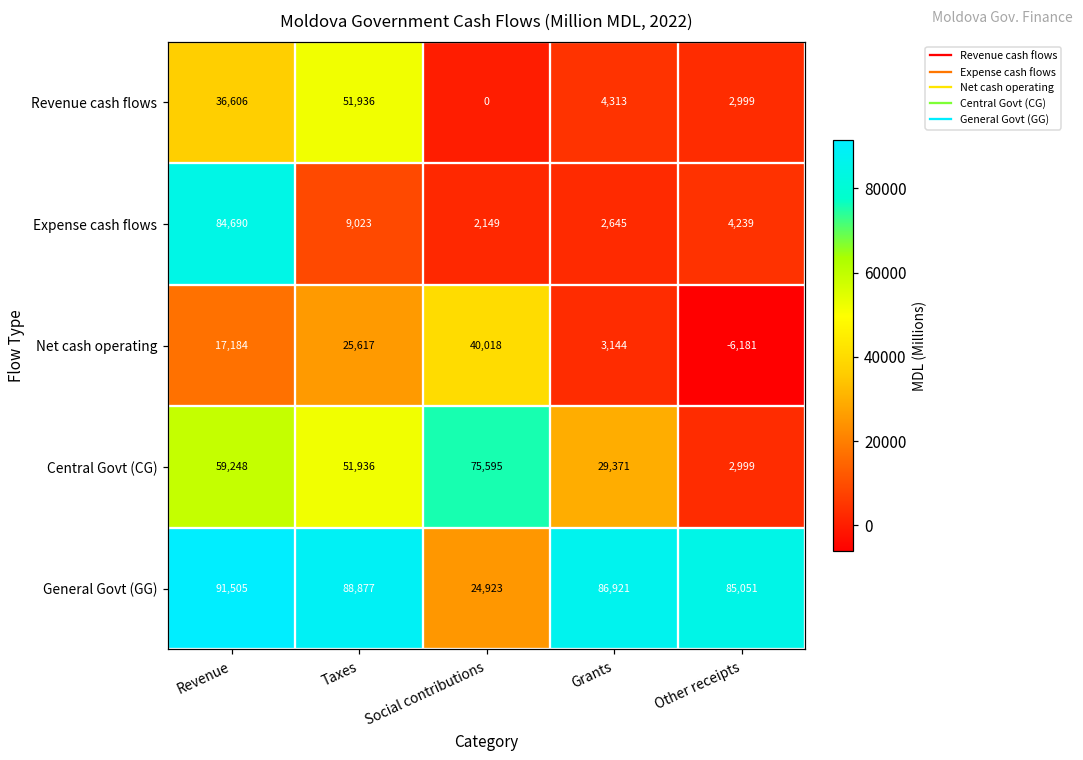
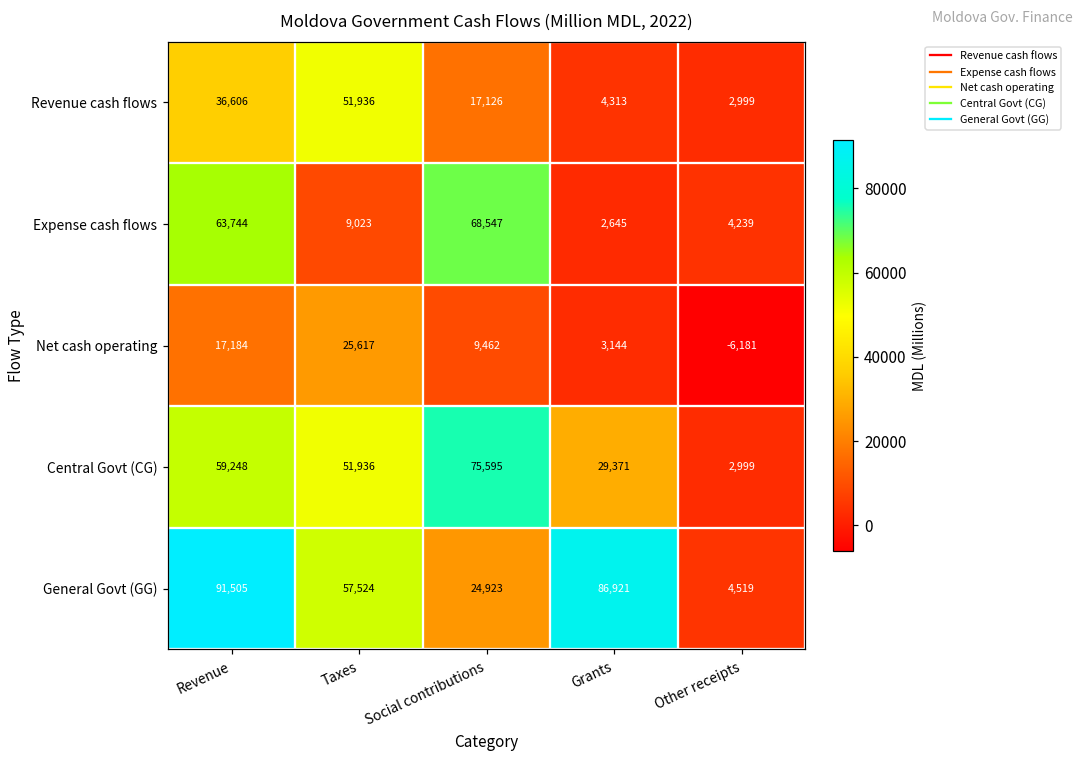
  {
    "Revenue cash flows": {
      "Revenue": "36,606",
      "Taxes": "51,936",
-     "Social contributions": "0",
+     "Social contributions": "17,126",
      "Grants": "4,313",
      "Other receipts": "2,999"
    },
    "Expense cash flows": {
-     "Revenue": "84,690",
+     "Revenue": "63,744",
      "Taxes": "9,023",
-     "Social contributions": "2,149",
+     "Social contributions": "68,547",
      "Grants": "2,645",
      "Other receipts": "4,239"
    },
    "Net cash operating": {
      "Revenue": "17,184",
      "Taxes": "25,617",
-     "Social contributions": "40,018",
+     "Social contributions": "9,462",
      "Grants": "3,144",
      "Other receipts": "-6,181"
    },
    "Central Govt (CG)": {
      "Revenue": "59,248",
      "Taxes": "51,936",
      "Social contributions": "75,595",
      "Grants": "29,371",
      "Other receipts": "2,999"
    },
    "General Govt (GG)": {
      "Revenue": "91,505",
-     "Taxes": "88,877",
+     "Taxes": "57,524",
      "Social contributions": "24,923",
      "Grants": "86,921",
-     "Other receipts": "85,051"
+     "Other receipts": "4,519"
    }
  }
